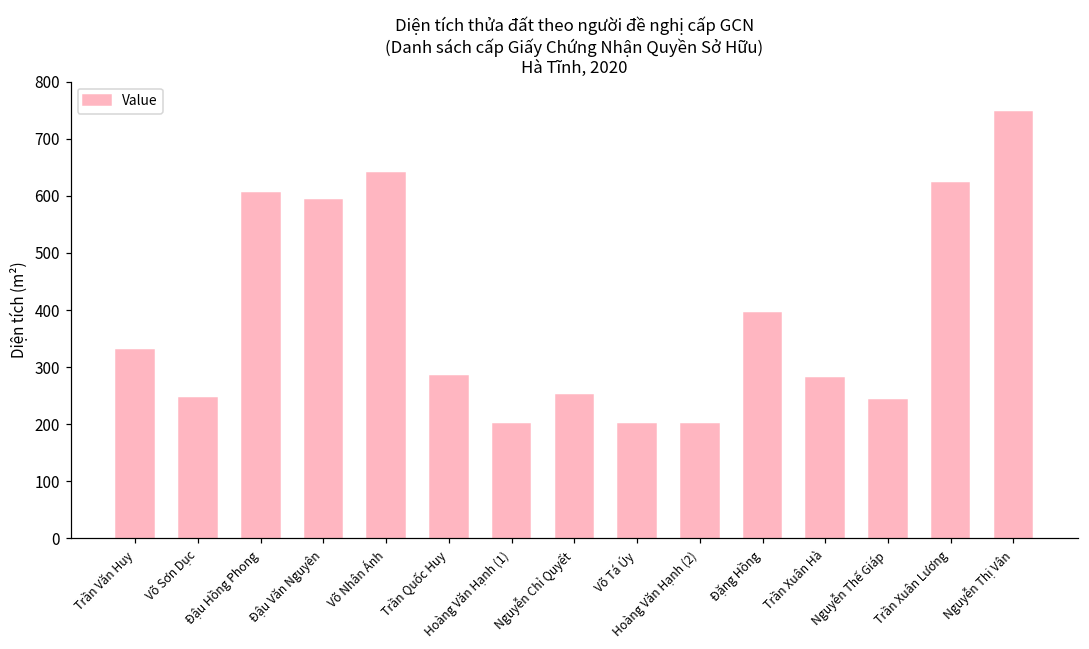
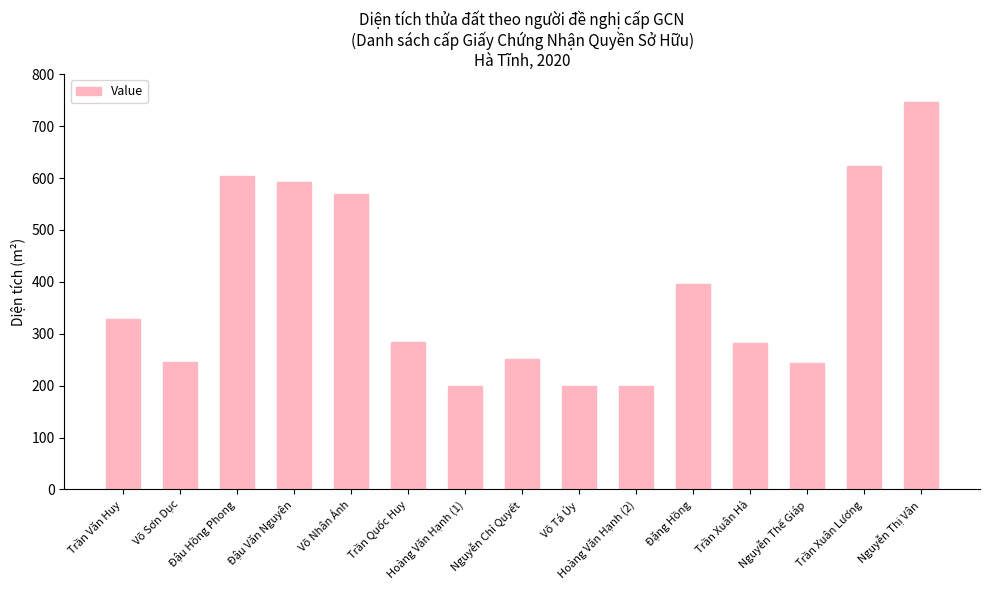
  {
    "Trần Văn Huy": 330,
    "Võ Sơn Dục": 250,
    "Đậu Hồng Phong": 600,
    "Đậu Văn Nguyên": 590,
-   "Võ Nhân Ánh": 640,
+   "Võ Nhân Ánh": 570,
    "Trần Quốc Huy": 280,
    "Hoàng Văn Hạnh (1)": 200,
    "Nguyễn Chỉ Quyết": 250,
    "Võ Tá Úy": 200,
    "Hoàng Văn Hạnh (2)": 200,
    "Đặng Hồng": 400,
    "Trần Xuân Hà": 280,
    "Nguyễn Thế Giáp": 240,
    "Trần Xuân Lương": 620,
    "Nguyễn Thị Vân": 750
  }
